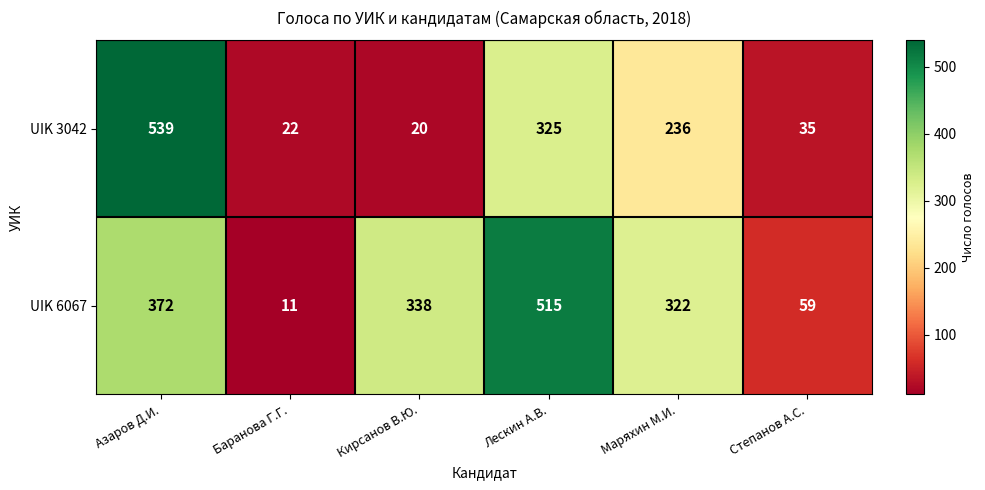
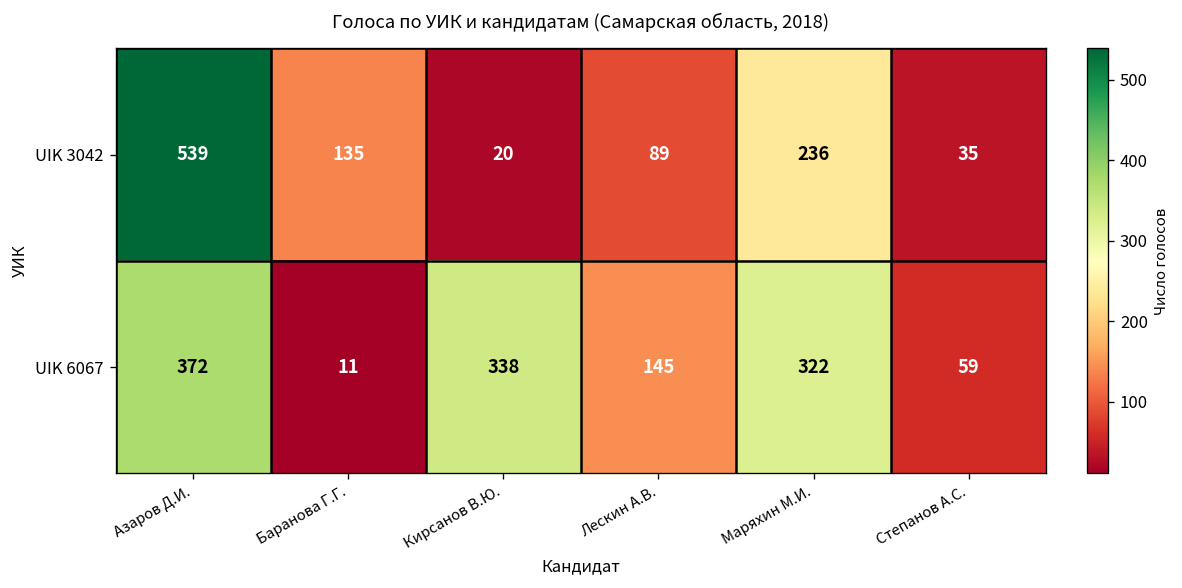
  {
    "UIK 3042": {
      "Азаров Д.И.": 539,
-     "Баранова Г.Г.": 22,
+     "Баранова Г.Г.": 135,
      "Кирсанов В.Ю.": 20,
-     "Лескин А.В.": 325,
+     "Лескин А.В.": 89,
      "Маряхин М.И.": 236,
      "Степанов А.С.": 35
    },
    "UIK 6067": {
      "Азаров Д.И.": 372,
      "Баранова Г.Г.": 11,
      "Кирсанов В.Ю.": 338,
-     "Лескин А.В.": 515,
+     "Лескин А.В.": 145,
      "Маряхин М.И.": 322,
      "Степанов А.С.": 59
    }
  }
